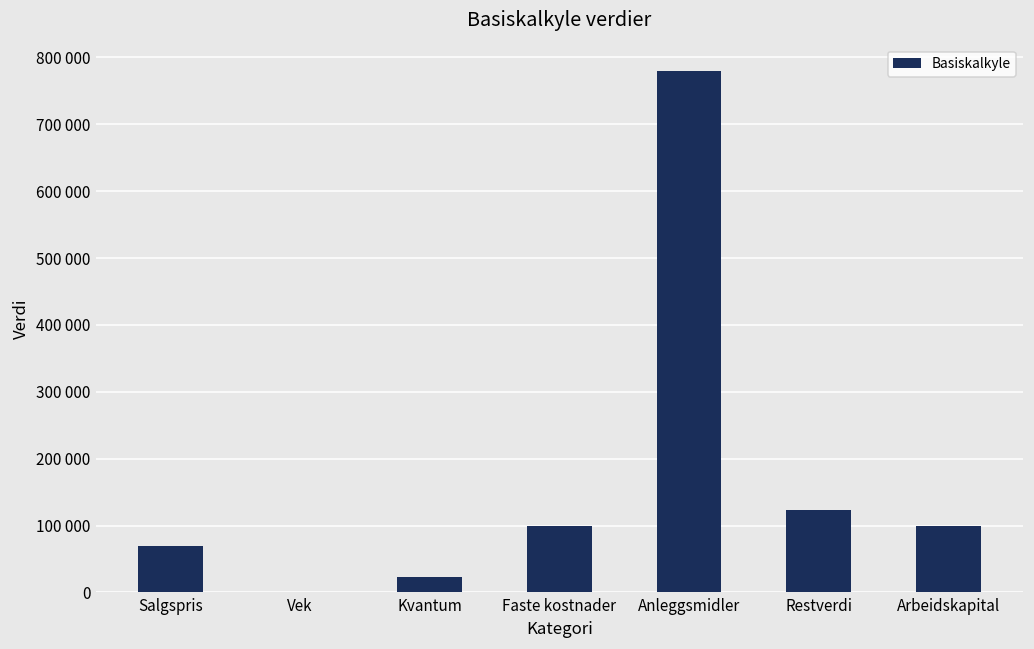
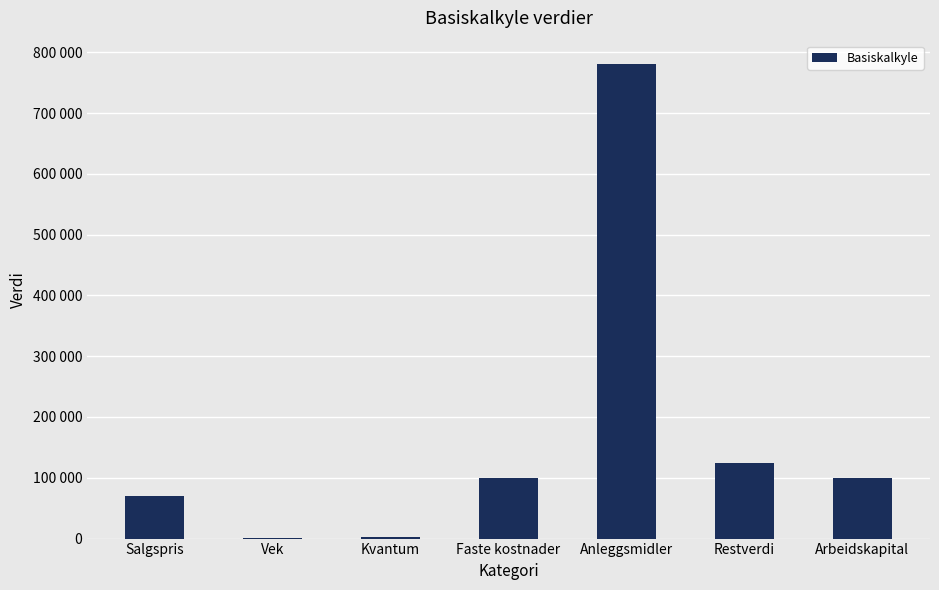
  {
    "Salgspris": 70000,
-   "Kvantum": 20000,
+   "Kvantum": 0,
    "Faste kostnader": 100000,
    "Anleggsmidler": 780000,
    "Restverdi": 120000,
    "Arbeidskapital": 100000
  }
